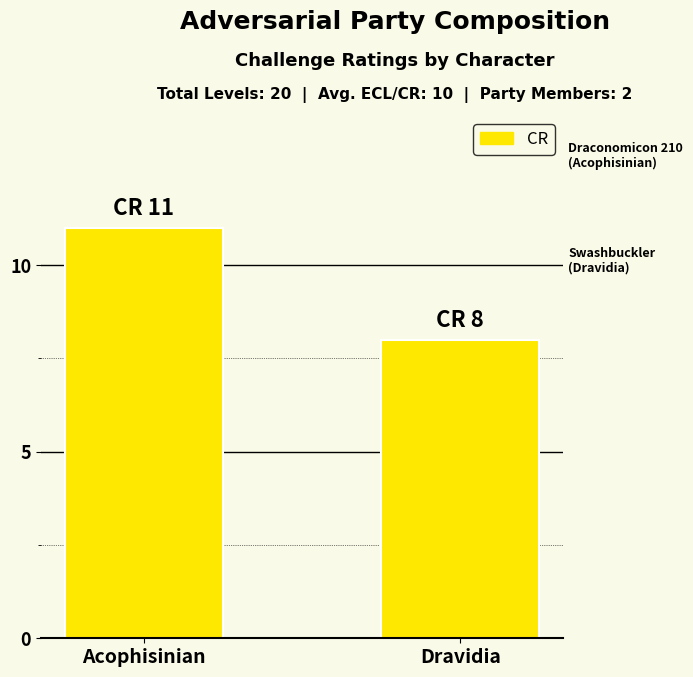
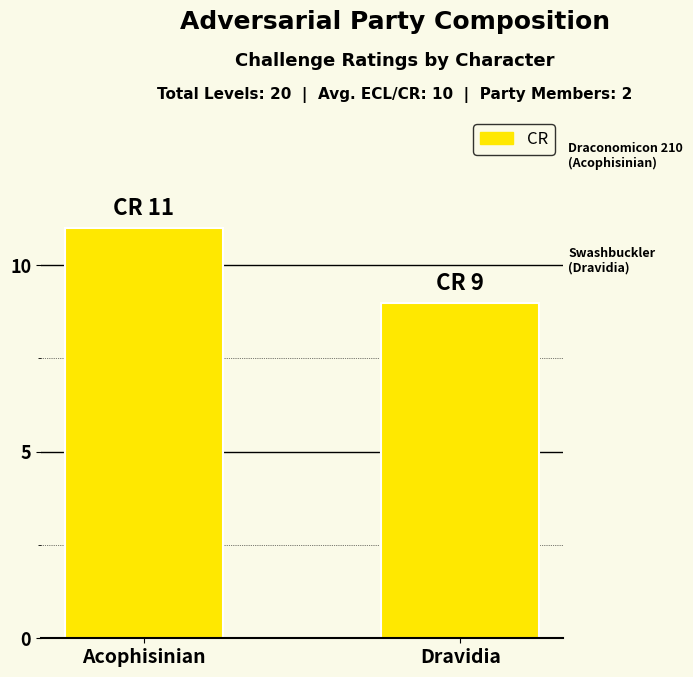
  {
    "Acophisinian": 11,
-   "Dravidia": 8
+   "Dravidia": 9
  }
